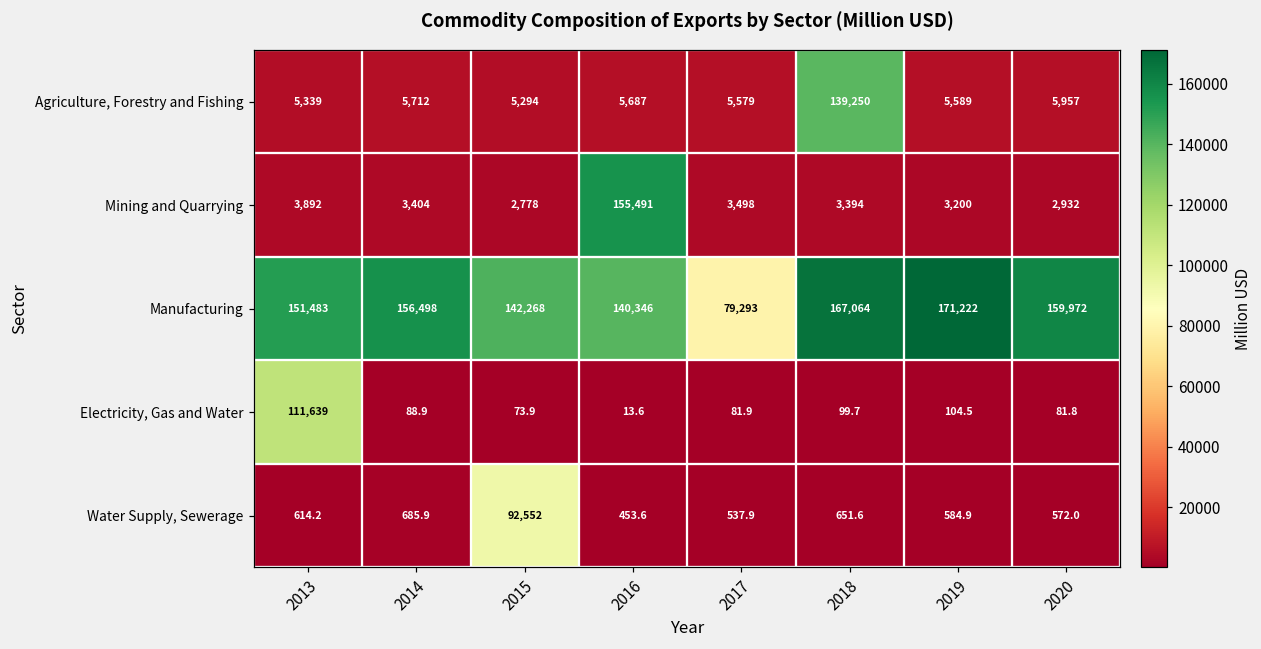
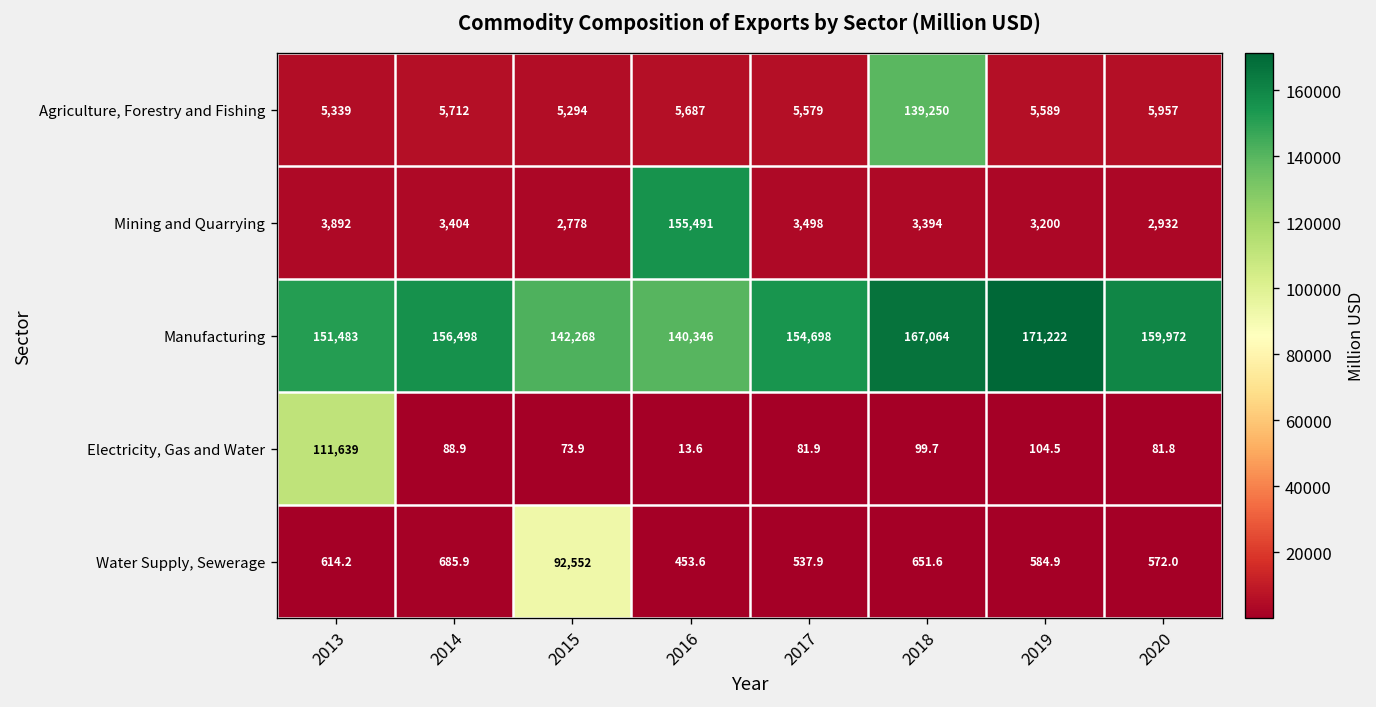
  {
    "Agriculture, Forestry and Fishing": {
      "2013": "5,339",
      "2014": "5,712",
      "2015": "5,294",
      "2016": "5,687",
      "2017": "5,579",
      "2018": "139,250",
      "2019": "5,589",
      "2020": "5,957"
    },
    "Mining and Quarrying": {
      "2013": "3,892",
      "2014": "3,404",
      "2015": "2,778",
      "2016": "155,491",
      "2017": "3,498",
      "2018": "3,394",
      "2019": "3,200",
      "2020": "2,932"
    },
    "Manufacturing": {
      "2013": "151,483",
      "2014": "156,498",
      "2015": "142,268",
      "2016": "140,346",
-     "2017": "79,293",
+     "2017": "154,698",
      "2018": "167,064",
      "2019": "171,222",
      "2020": "159,972"
    },
    "Electricity, Gas and Water": {
      "2013": "111,639",
      "2014": "88.9",
      "2015": "73.9",
      "2016": "13.6",
      "2017": "81.9",
      "2018": "99.7",
      "2019": "104.5",
      "2020": "81.8"
    },
    "Water Supply, Sewerage": {
      "2013": "614.2",
      "2014": "685.9",
      "2015": "92,552",
      "2016": "453.6",
      "2017": "537.9",
      "2018": "651.6",
      "2019": "584.9",
      "2020": "572.0"
    }
  }
